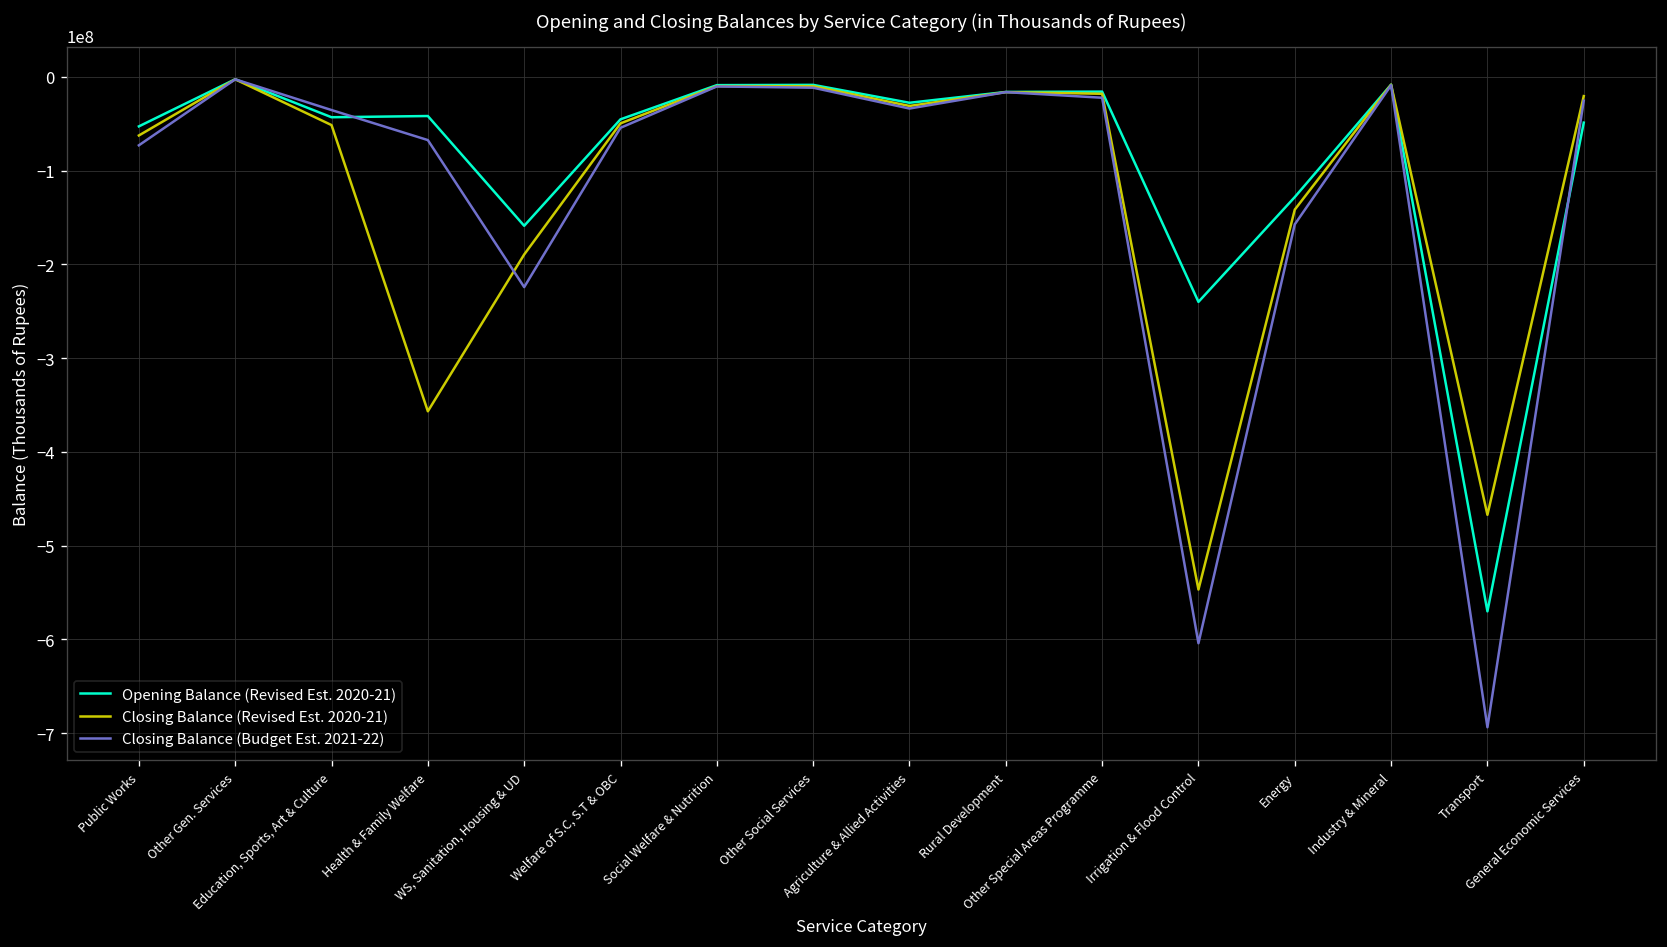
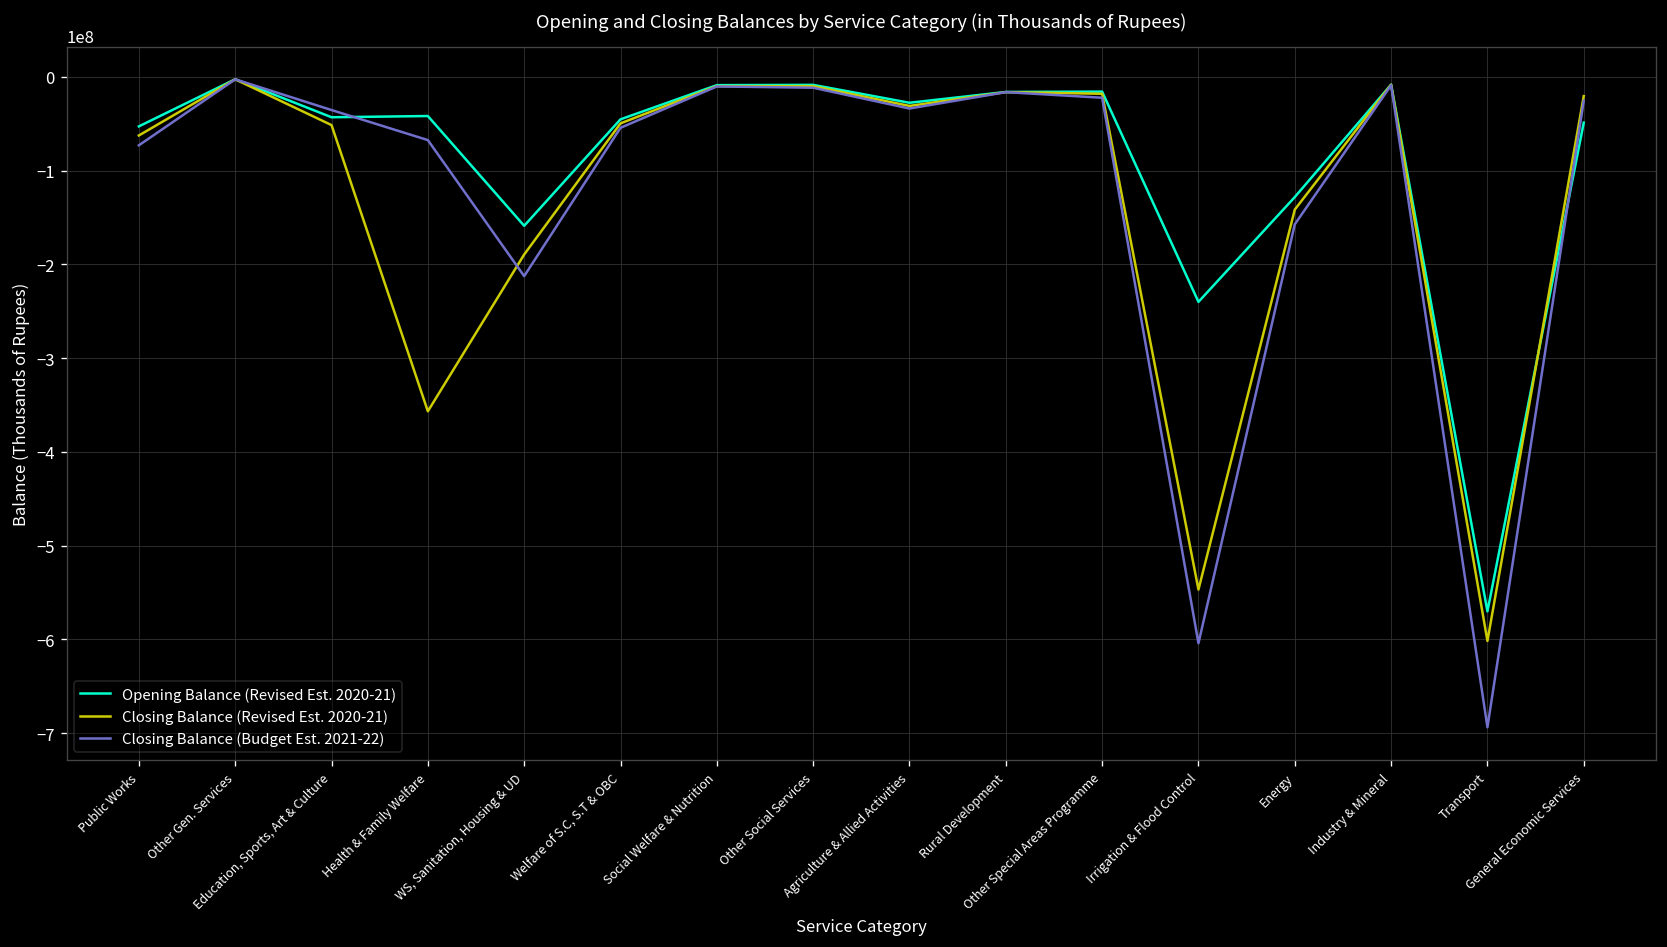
  {
    "Opening Balance (Revised Est. 2020-21)": {
      "Public Works": -50000000,
      "Education, Sports, Art & Culture": -40000000,
      "Health & Family Welfare": -40000000,
      "WS, Sanitation, Housing & UD": -160000000,
      "Welfare of S.C, S.T & OBC": -50000000,
      "Agriculture & Allied Activities": -30000000,
      "Irrigation & Flood Control": -240000000,
      "Energy": -130000000,
      "Transport": -570000000,
      "General Economic Services": -50000000
    },
    "Closing Balance (Revised Est. 2020-21)": {
      "Public Works": -60000000,
      "Education, Sports, Art & Culture": -50000000,
      "Health & Family Welfare": -360000000,
      "WS, Sanitation, Housing & UD": -190000000,
      "Welfare of S.C, S.T & OBC": -50000000,
      "Irrigation & Flood Control": -550000000,
      "Energy": -140000000,
-     "Transport": -470000000,
+     "Transport": -600000000,
      "General Economic Services": -20000000
    },
    "Closing Balance (Budget Est. 2021-22)": {
      "Public Works": -70000000,
      "Education, Sports, Art & Culture": -40000000,
      "Health & Family Welfare": -70000000,
-     "WS, Sanitation, Housing & UD": -220000000,
+     "WS, Sanitation, Housing & UD": -210000000,
      "Welfare of S.C, S.T & OBC": -50000000,
      "Other Special Areas Programme": -20000000,
      "Irrigation & Flood Control": -600000000,
      "Energy": -160000000,
      "Transport": -690000000,
      "General Economic Services": -30000000
    }
  }
